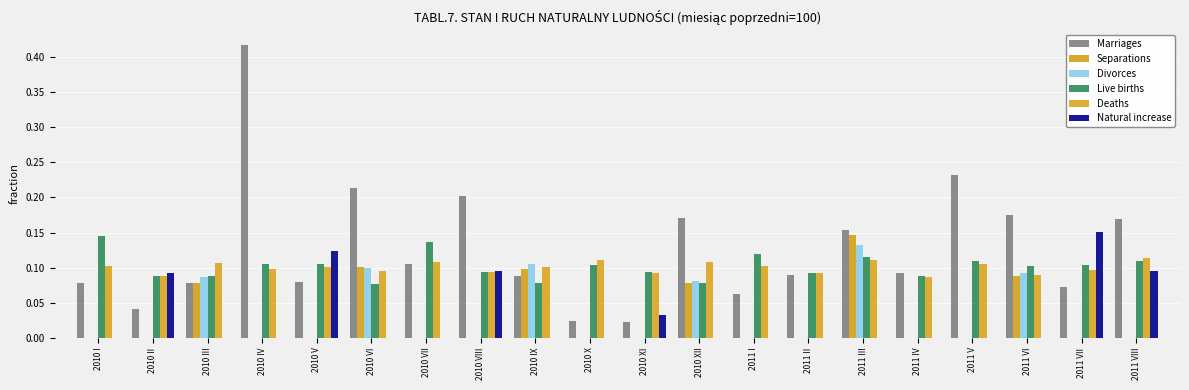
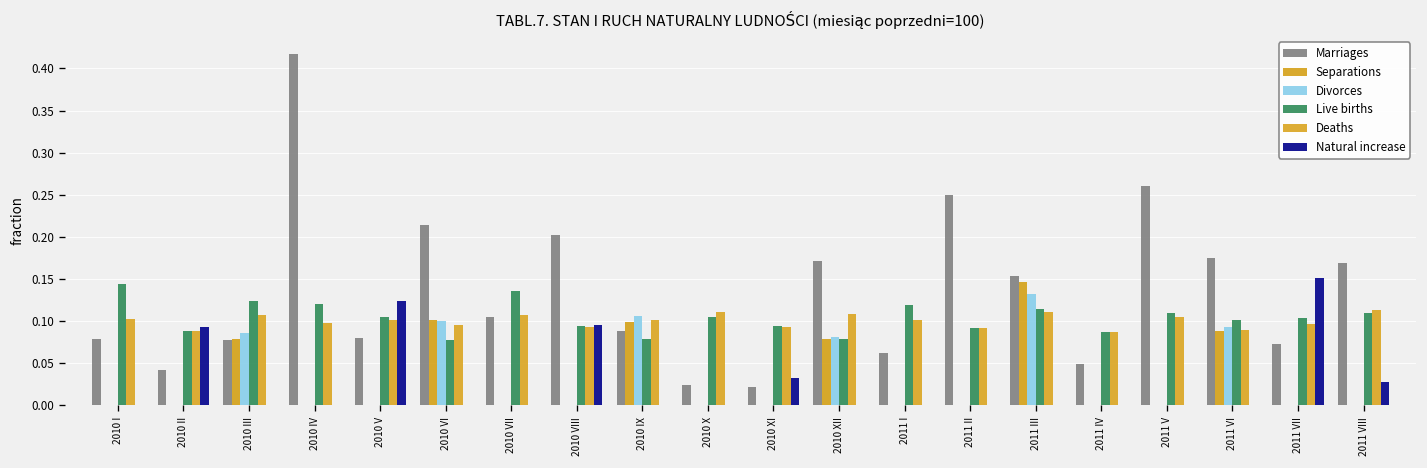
  {
    "Marriages": {
      "2010 I": 0.08,
      "2010 II": 0.04,
      "2010 III": 0.08,
      "2010 IV": 0.42,
      "2010 V": 0.08,
      "2010 VI": 0.21,
      "2010 VII": 0.10,
      "2010 VIII": 0.20,
      "2010 IX": 0.09,
      "2010 X": 0.02,
      "2010 XI": 0.02,
      "2010 XII": 0.17,
      "2011 I": 0.06,
-     "2011 II": 0.09,
+     "2011 II": 0.25,
      "2011 III": 0.15,
-     "2011 IV": 0.09,
-     "2011 V": 0.23,
+     "2011 IV": 0.05,
+     "2011 V": 0.26,
      "2011 VI": 0.18,
      "2011 VII": 0.07,
      "2011 VIII": 0.17
    },
    "Divorces": {
      "2010 I": 0.00,
      "2010 II": 0.00,
      "2010 III": 0.09,
      "2010 IV": 0.00,
      "2010 V": 0.00,
      "2010 VI": 0.10,
      "2010 VII": 0.00,
      "2010 VIII": 0.00,
      "2010 IX": 0.11,
      "2010 X": 0.00,
      "2010 XI": 0.00,
      "2010 XII": 0.08,
      "2011 I": 0.00,
      "2011 II": 0.00,
      "2011 III": 0.13,
      "2011 IV": 0.00,
      "2011 V": 0.00,
      "2011 VI": 0.09,
      "2011 VII": 0.00,
      "2011 VIII": 0.00
    },
    "Live births": {
      "2010 I": 0.14,
      "2010 II": 0.09,
-     "2010 III": 0.09,
-     "2010 IV": 0.11,
+     "2010 III": 0.12,
+     "2010 IV": 0.12,
      "2010 V": 0.10,
      "2010 VI": 0.08,
      "2010 VII": 0.14,
      "2010 VIII": 0.09,
      "2010 IX": 0.08,
      "2010 X": 0.10,
      "2010 XI": 0.09,
      "2010 XII": 0.08,
      "2011 I": 0.12,
      "2011 II": 0.09,
      "2011 III": 0.11,
      "2011 IV": 0.09,
      "2011 V": 0.11,
      "2011 VI": 0.10,
      "2011 VII": 0.10,
      "2011 VIII": 0.11
    },
    "Natural increase": {
      "2010 I": 0.00,
      "2010 II": 0.09,
      "2010 III": 0.00,
      "2010 IV": 0.00,
      "2010 V": 0.12,
      "2010 VI": 0.00,
      "2010 VII": 0.00,
      "2010 VIII": 0.10,
      "2010 IX": 0.00,
      "2010 X": 0.00,
      "2010 XI": 0.03,
      "2010 XII": 0.00,
      "2011 I": 0.00,
      "2011 II": 0.00,
      "2011 III": 0.00,
      "2011 IV": 0.00,
      "2011 V": 0.00,
      "2011 VI": 0.00,
      "2011 VII": 0.15,
-     "2011 VIII": 0.10
+     "2011 VIII": 0.03
    }
  }
